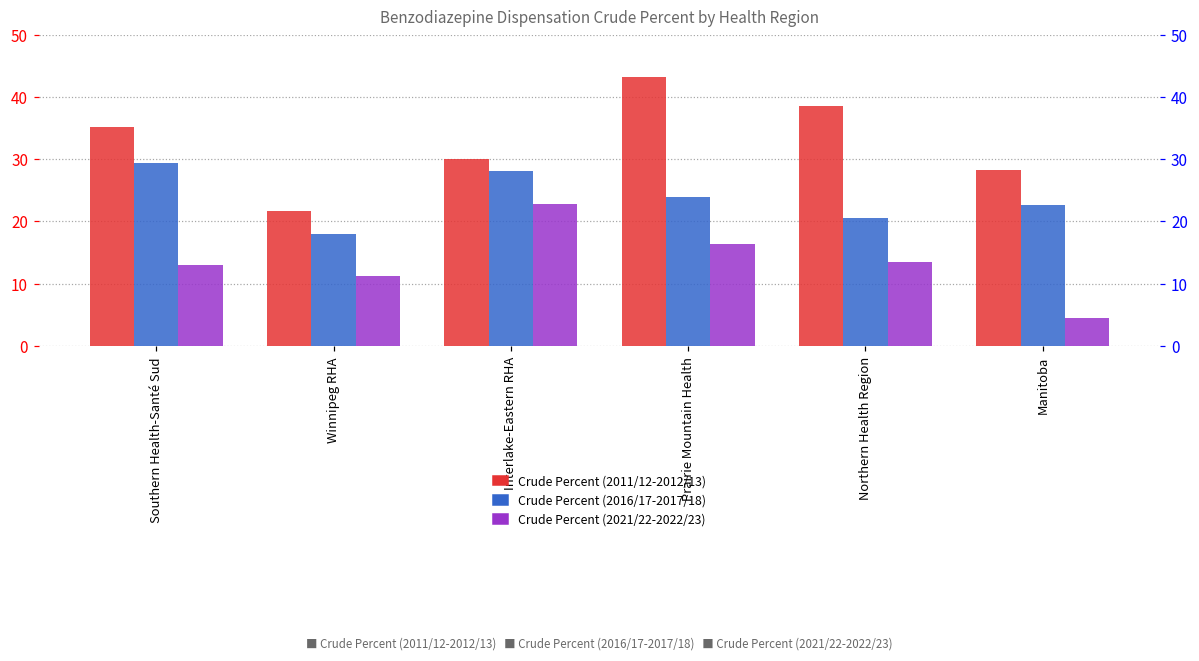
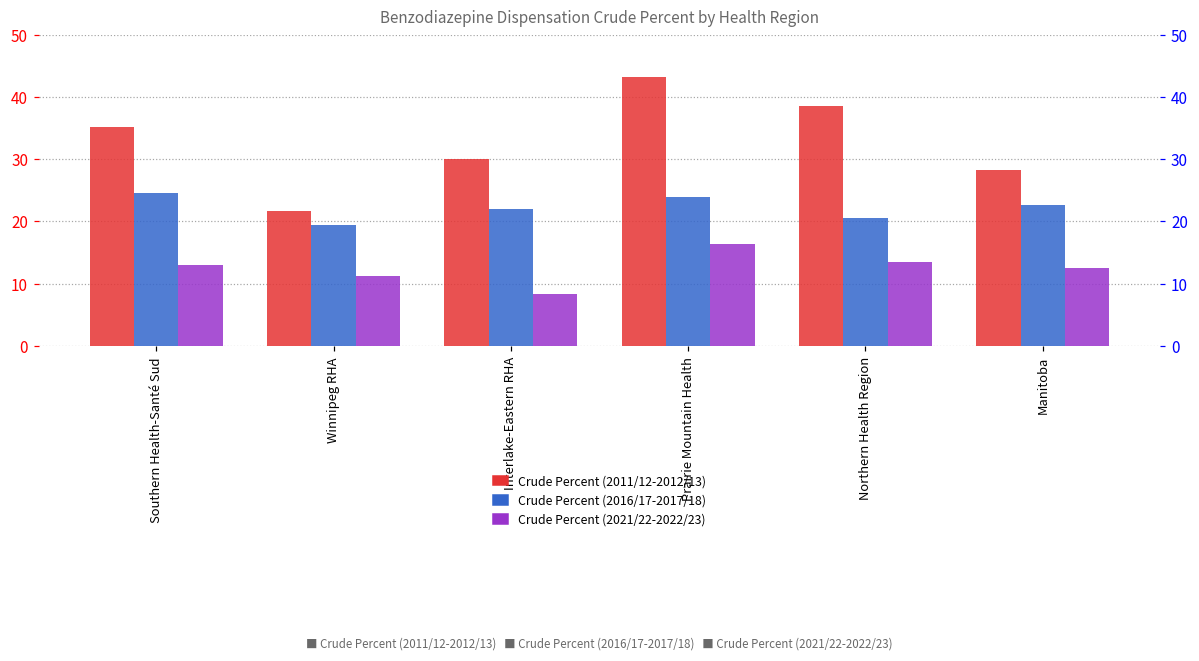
  {
    "Crude Percent (2011/12-2012/13)": {
      "Southern Health-Santé Sud": 35,
      "Winnipeg RHA": 22,
      "Interlake-Eastern RHA": 30,
      "Prairie Mountain Health": 43,
      "Northern Health Region": 39,
      "Manitoba": 28
    },
    "Crude Percent (2016/17-2017/18)": {
-     "Southern Health-Santé Sud": 29,
-     "Winnipeg RHA": 18,
-     "Interlake-Eastern RHA": 28,
+     "Southern Health-Santé Sud": 25,
+     "Winnipeg RHA": 19,
+     "Interlake-Eastern RHA": 22,
      "Prairie Mountain Health": 24,
      "Northern Health Region": 21,
      "Manitoba": 23
    },
    "Crude Percent (2021/22-2022/23)": {
      "Southern Health-Santé Sud": 13,
      "Winnipeg RHA": 11,
-     "Interlake-Eastern RHA": 23,
+     "Interlake-Eastern RHA": 8,
      "Prairie Mountain Health": 16,
      "Northern Health Region": 13,
-     "Manitoba": 4
+     "Manitoba": 12
    }
  }
